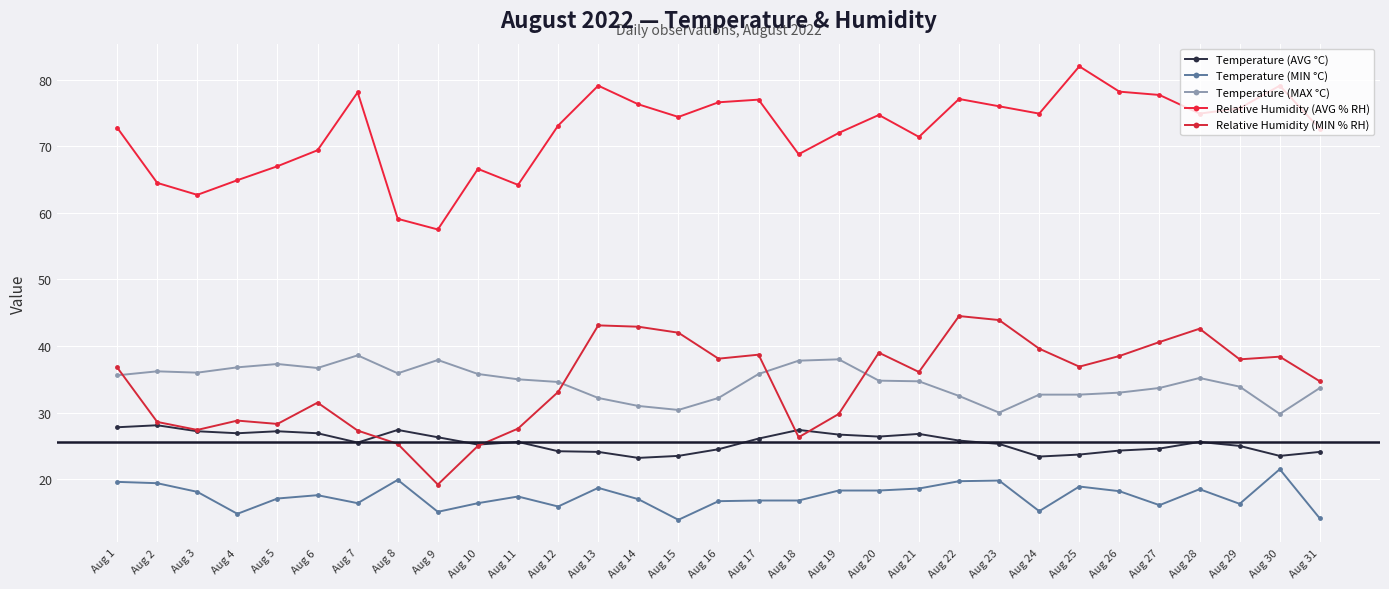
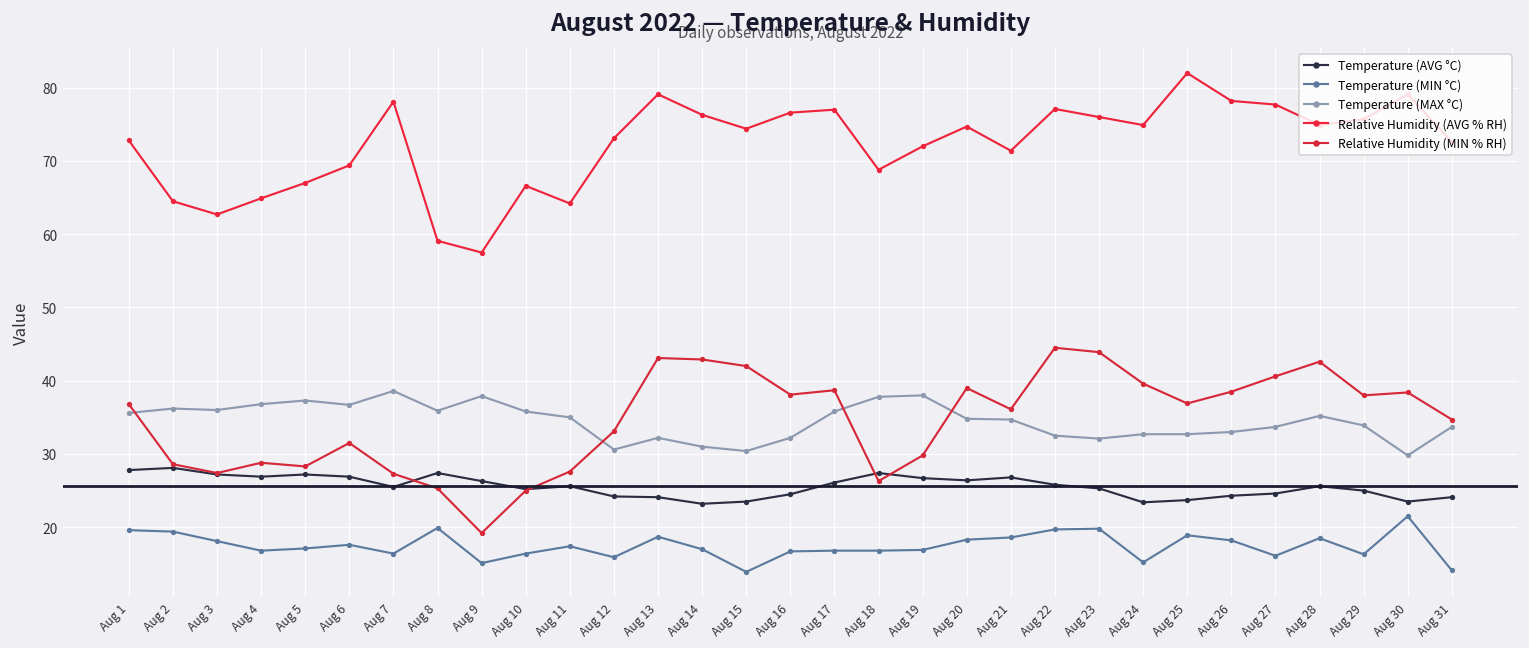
  {
    "Temperature (AVG °C)": {
      "Aug 1": 28,
      "Aug 2": 28,
      "Aug 4": 27,
      "Aug 5": 27,
      "Aug 6": 27,
      "Aug 7": 26,
      "Aug 8": 27,
      "Aug 9": 26,
      "Aug 11": 26,
      "Aug 12": 24,
      "Aug 13": 24,
      "Aug 14": 23,
      "Aug 15": 24,
      "Aug 16": 25,
      "Aug 17": 26,
      "Aug 18": 27,
      "Aug 19": 27,
      "Aug 20": 26,
      "Aug 21": 27,
      "Aug 22": 26,
      "Aug 23": 25,
      "Aug 24": 23,
      "Aug 25": 24,
      "Aug 26": 24,
      "Aug 27": 25,
      "Aug 28": 26,
      "Aug 29": 25,
      "Aug 30": 24,
      "Aug 31": 24
    },
    "Temperature (MIN °C)": {
      "Aug 1": 20,
      "Aug 2": 19,
      "Aug 3": 18,
-     "Aug 4": 15,
+     "Aug 4": 17,
      "Aug 5": 17,
      "Aug 6": 18,
      "Aug 7": 16,
      "Aug 8": 20,
      "Aug 9": 15,
      "Aug 10": 16,
      "Aug 11": 17,
      "Aug 12": 16,
      "Aug 13": 19,
      "Aug 14": 17,
      "Aug 15": 14,
      "Aug 16": 17,
      "Aug 17": 17,
      "Aug 18": 17,
-     "Aug 19": 18,
+     "Aug 19": 17,
      "Aug 20": 18,
      "Aug 21": 19,
      "Aug 22": 20,
      "Aug 23": 20,
      "Aug 24": 15,
      "Aug 25": 19,
      "Aug 26": 18,
      "Aug 27": 16,
      "Aug 28": 19,
      "Aug 29": 16,
      "Aug 30": 22,
      "Aug 31": 14
    },
    "Temperature (MAX °C)": {
      "Aug 1": 36,
      "Aug 2": 36,
      "Aug 3": 36,
      "Aug 4": 37,
      "Aug 5": 37,
      "Aug 6": 37,
      "Aug 7": 39,
      "Aug 8": 36,
      "Aug 9": 38,
      "Aug 10": 36,
      "Aug 11": 35,
-     "Aug 12": 35,
+     "Aug 12": 31,
      "Aug 13": 32,
      "Aug 14": 31,
      "Aug 15": 30,
      "Aug 16": 32,
      "Aug 17": 36,
      "Aug 18": 38,
      "Aug 19": 38,
      "Aug 20": 35,
      "Aug 21": 35,
      "Aug 22": 33,
-     "Aug 23": 30,
+     "Aug 23": 32,
      "Aug 24": 33,
      "Aug 25": 33,
      "Aug 26": 33,
      "Aug 27": 34,
      "Aug 28": 35,
      "Aug 29": 34,
      "Aug 30": 30,
      "Aug 31": 34
    }
  }
